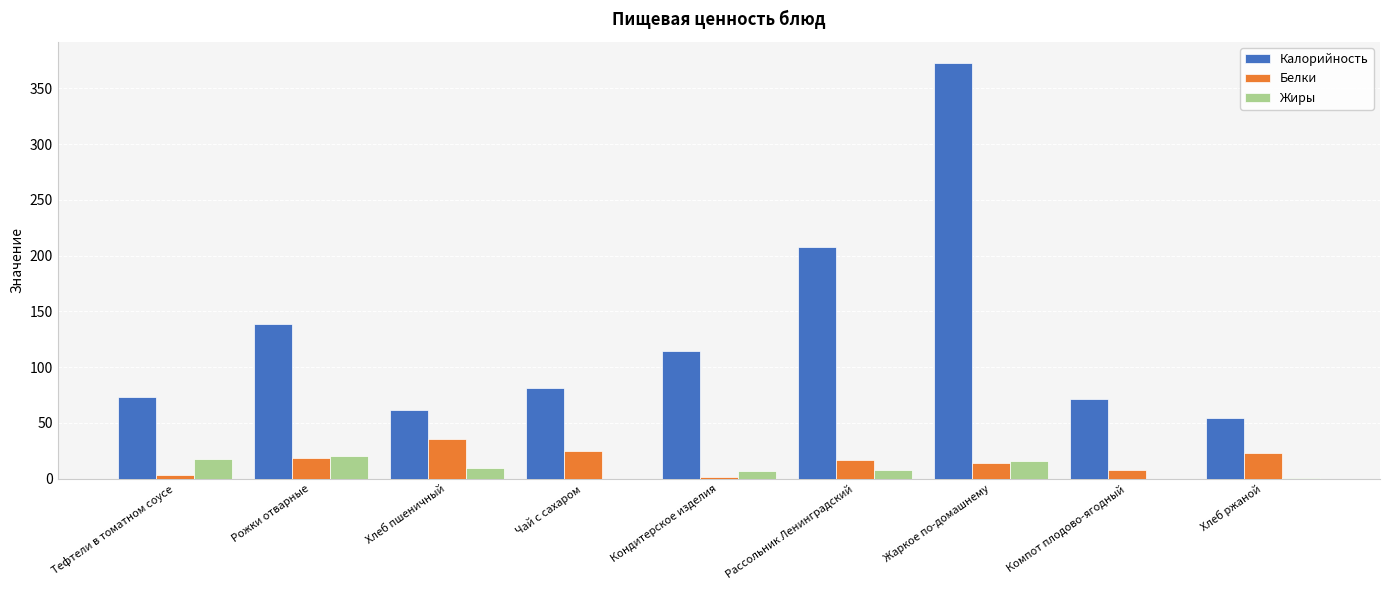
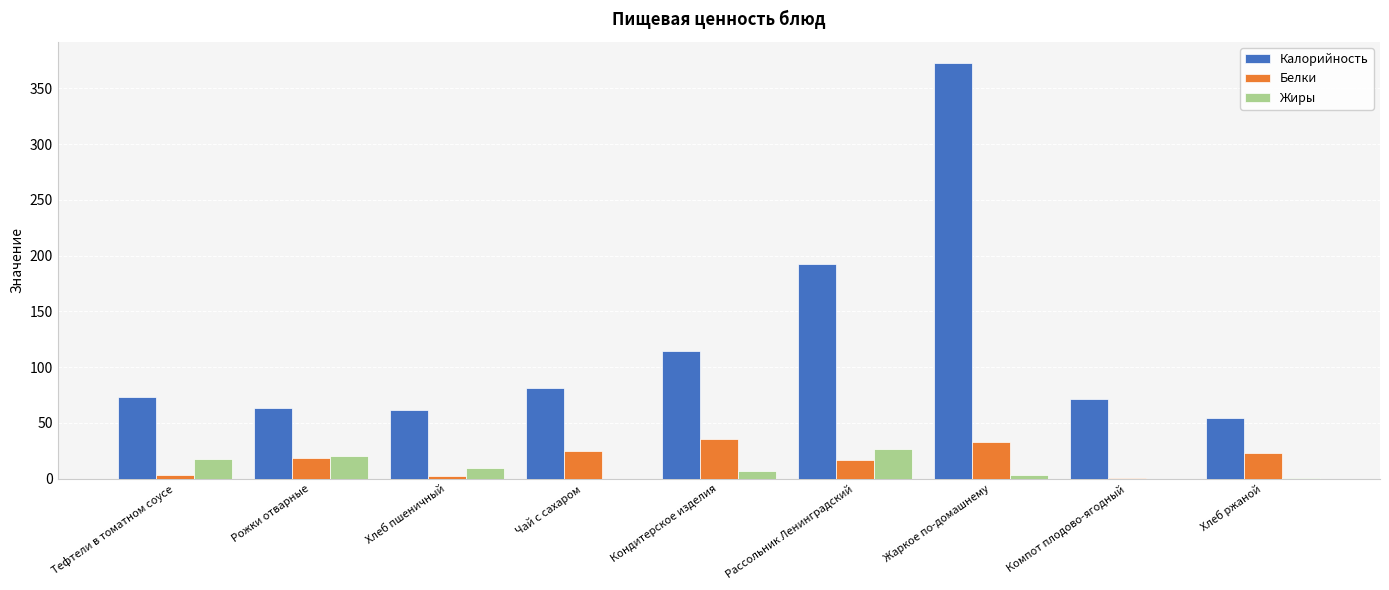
  {
    "Калорийность": {
      "Тефтели в томатном соусе": 73,
-     "Рожки отварные": 139,
+     "Рожки отварные": 63,
      "Хлеб пшеничный": 62,
      "Чай с сахаром": 81,
      "Кондитерское изделия": 115,
-     "Рассольник Ленинградский": 208,
+     "Рассольник Ленинградский": 192,
      "Жаркое по-домашнему": 373,
      "Компот плодово-ягодный": 71,
      "Хлеб ржаной": 54
    },
    "Белки": {
      "Тефтели в томатном соусе": 3,
      "Рожки отварные": 18,
-     "Хлеб пшеничный": 36,
+     "Хлеб пшеничный": 2,
      "Чай с сахаром": 25,
-     "Кондитерское изделия": 2,
+     "Кондитерское изделия": 35,
      "Рассольник Ленинградский": 17,
-     "Жаркое по-домашнему": 15,
-     "Компот плодово-ягодный": 8,
+     "Жаркое по-домашнему": 33,
+     "Компот плодово-ягодный": 0,
      "Хлеб ржаной": 23
    },
    "Жиры": {
      "Тефтели в томатном соусе": 17,
      "Рожки отварные": 20,
      "Хлеб пшеничный": 9,
      "Чай с сахаром": 0,
      "Кондитерское изделия": 7,
-     "Рассольник Ленинградский": 7,
-     "Жаркое по-домашнему": 16
+     "Рассольник Ленинградский": 27,
+     "Жаркое по-домашнему": 4
    }
  }
